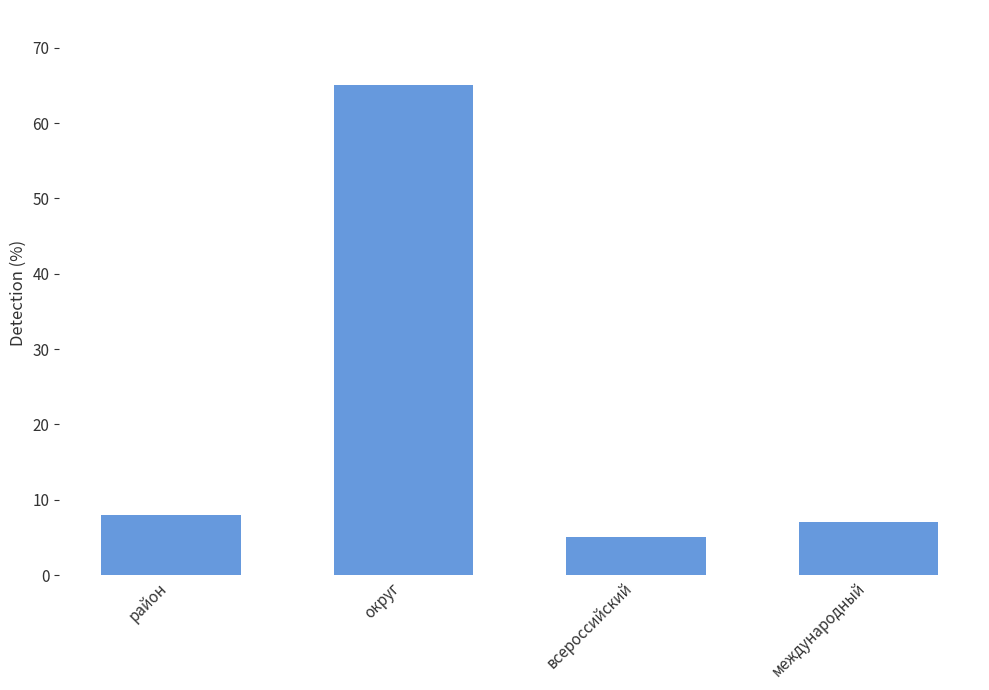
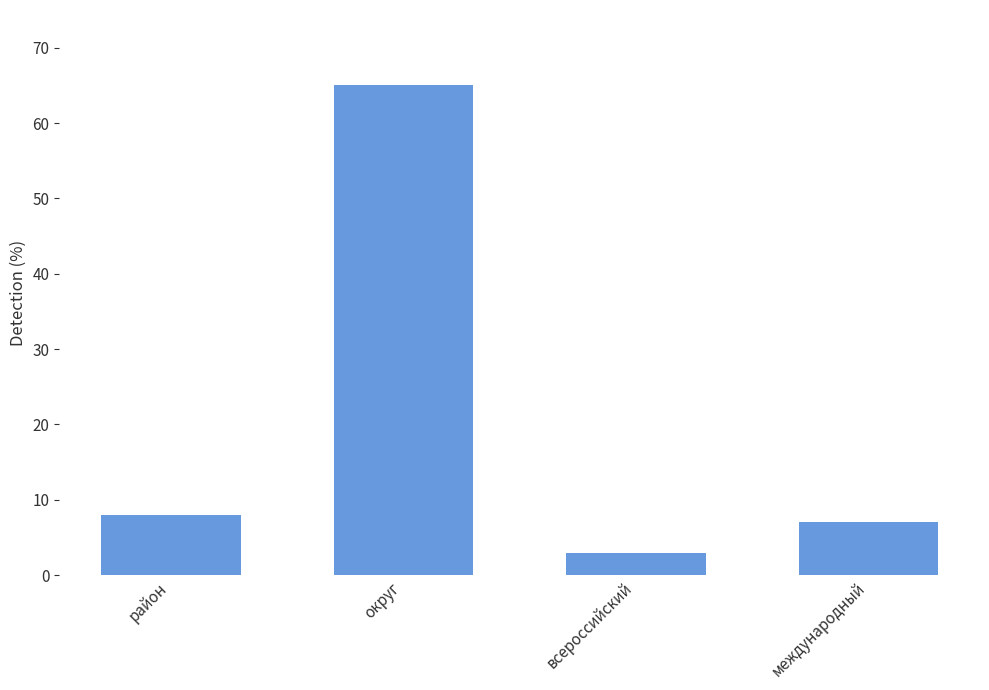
  {
    "район": 8,
    "округ": 65,
-   "всероссийский": 5,
+   "всероссийский": 3,
    "международный": 7
  }
